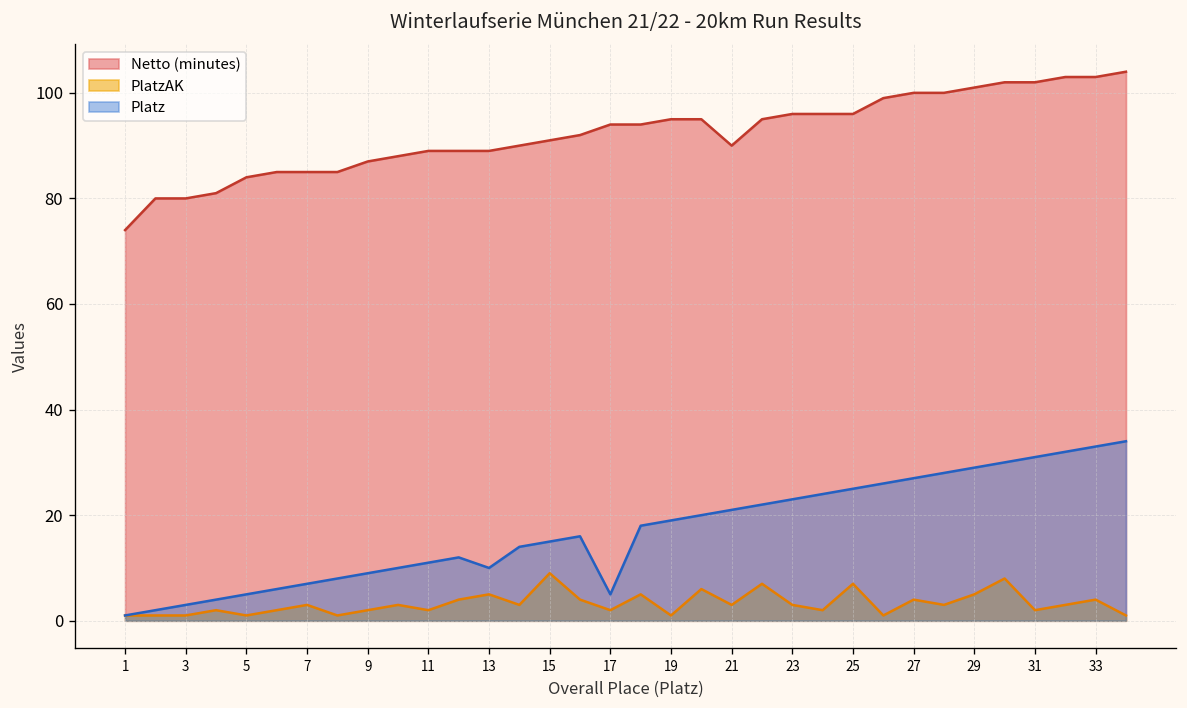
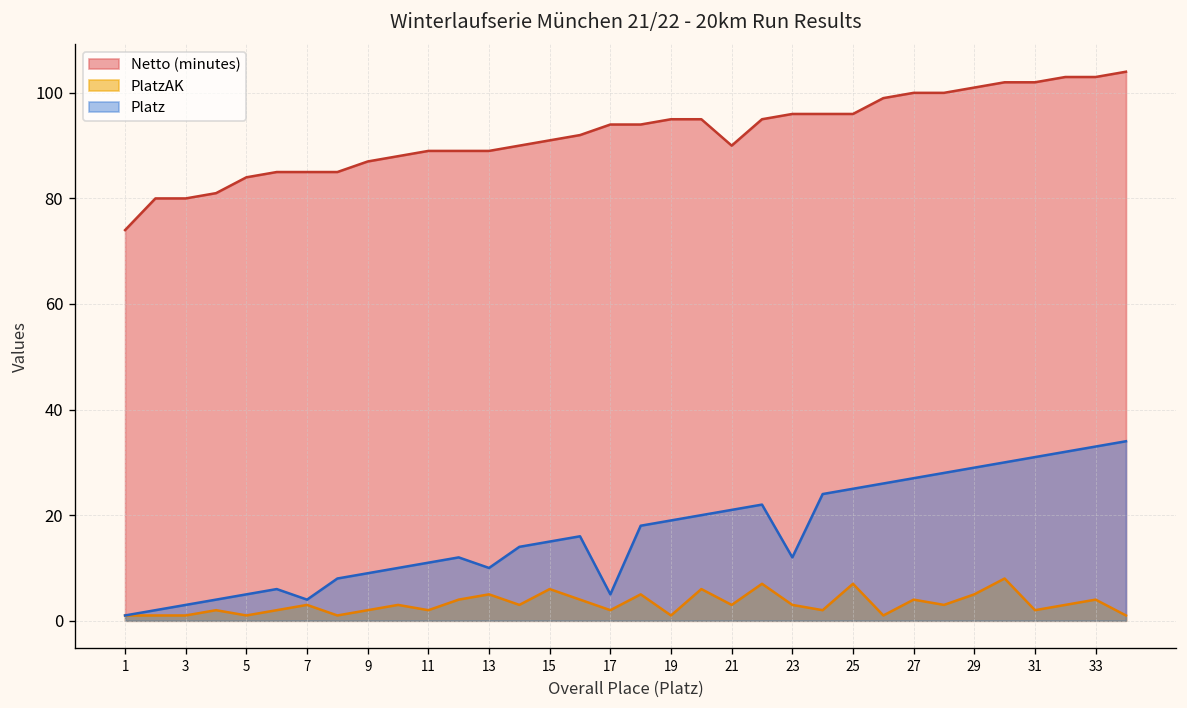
  {
    "Netto (minutes)": {
      "1": 74,
      "3": 80,
      "5": 84,
      "7": 85,
      "9": 87,
      "11": 89,
      "13": 89,
      "15": 91,
      "17": 94,
      "19": 95,
      "21": 90,
      "23": 96,
      "25": 96,
      "27": 100,
      "29": 101,
      "31": 102,
      "33": 103
    },
    "PlatzAK": {
      "3": 1,
      "5": 1,
      "7": 3,
      "9": 2,
      "11": 2,
      "13": 5,
-     "15": 9,
+     "15": 6,
      "17": 2,
      "19": 1,
      "21": 3,
      "23": 3,
      "25": 7,
      "27": 4,
      "29": 5,
      "31": 2,
      "33": 4
    },
    "Platz": {
      "3": 3,
      "5": 5,
-     "7": 7,
+     "7": 4,
      "9": 9,
      "11": 11,
      "13": 10,
      "15": 15,
      "17": 5,
      "19": 19,
      "21": 21,
-     "23": 23,
+     "23": 12,
      "25": 25,
      "27": 27,
      "29": 29,
      "31": 31,
      "33": 33
    }
  }
